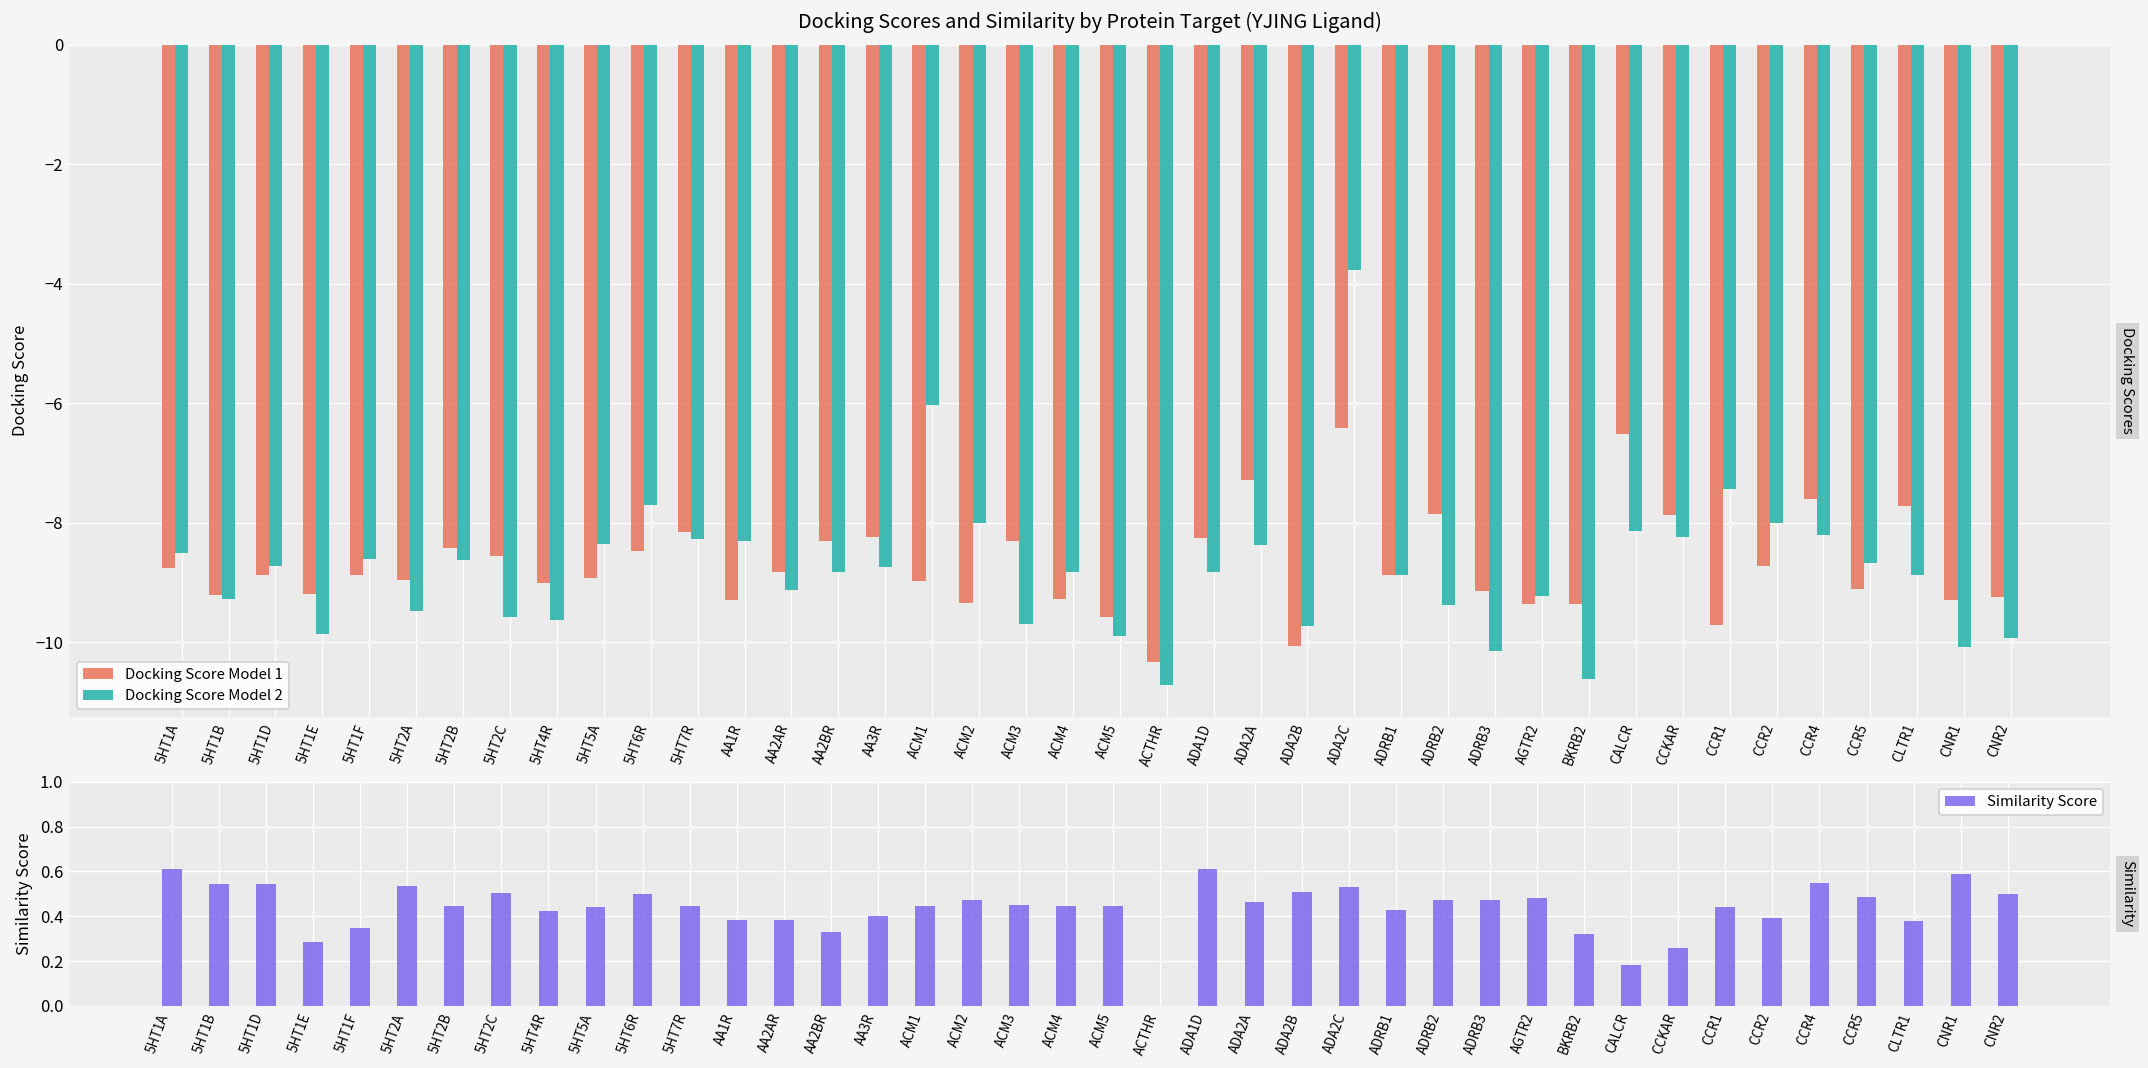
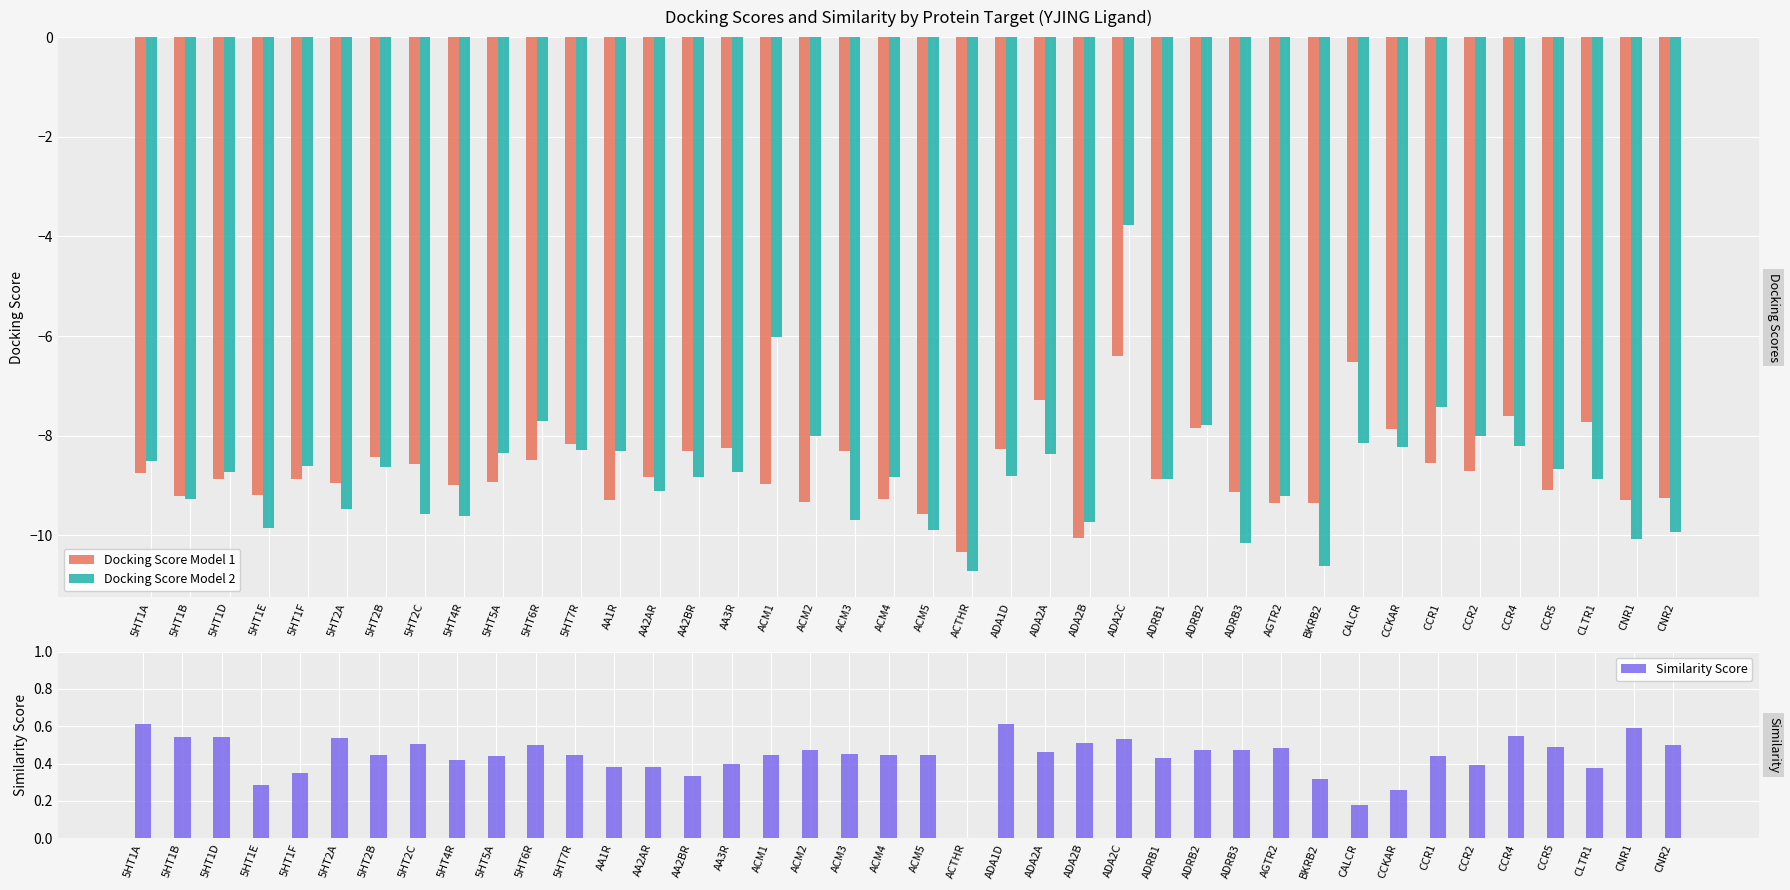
  {
    "Docking Scores and Similarity by Protein Target (YJING Ligand)": {
      "Docking Score Model 1": {
        "5HT1A": -8.8,
        "5HT1B": -9.2,
        "5HT1D": -8.9,
        "5HT1E": -9.2,
        "5HT1F": -8.9,
        "5HT2A": -9.0,
        "5HT2B": -8.4,
        "5HT2C": -8.6,
        "5HT4R": -9.0,
        "5HT5A": -8.9,
        "5HT6R": -8.5,
        "5HT7R": -8.2,
        "AA1R": -9.3,
        "AA2AR": -8.8,
        "AA2BR": -8.3,
        "AA3R": -8.2,
        "ACM1": -9.0,
        "ACM2": -9.3,
        "ACM3": -8.3,
        "ACM4": -9.3,
        "ACM5": -9.6,
        "ACTHR": -10.3,
        "ADA1D": -8.3,
        "ADA2A": -7.3,
        "ADA2B": -10.1,
        "ADA2C": -6.4,
        "ADRB1": -8.9,
        "ADRB2": -7.9,
        "ADRB3": -9.1,
        "AGTR2": -9.4,
        "BKRB2": -9.4,
        "CALCR": -6.5,
        "CCKAR": -7.9,
-       "CCR1": -9.7,
+       "CCR1": -8.5,
        "CCR2": -8.7,
        "CCR4": -7.6,
        "CCR5": -9.1,
        "CLTR1": -7.7,
        "CNR1": -9.3,
        "CNR2": -9.3
      },
      "Docking Score Model 2": {
        "5HT1A": -8.5,
        "5HT1B": -9.3,
        "5HT1D": -8.7,
        "5HT1E": -9.9,
        "5HT1F": -8.6,
        "5HT2A": -9.5,
        "5HT2B": -8.6,
        "5HT2C": -9.6,
        "5HT4R": -9.6,
        "5HT5A": -8.4,
        "5HT6R": -7.7,
        "5HT7R": -8.3,
        "AA1R": -8.3,
        "AA2AR": -9.1,
        "AA2BR": -8.8,
        "AA3R": -8.7,
        "ACM1": -6.0,
        "ACM2": -8.0,
        "ACM3": -9.7,
        "ACM4": -8.8,
        "ACM5": -9.9,
        "ACTHR": -10.7,
        "ADA1D": -8.8,
        "ADA2A": -8.4,
        "ADA2B": -9.7,
        "ADA2C": -3.8,
        "ADRB1": -8.9,
-       "ADRB2": -9.4,
+       "ADRB2": -7.8,
        "ADRB3": -10.2,
        "AGTR2": -9.2,
        "BKRB2": -10.6,
        "CALCR": -8.1,
        "CCKAR": -8.2,
        "CCR1": -7.4,
        "CCR2": -8.0,
        "CCR4": -8.2,
        "CCR5": -8.7,
        "CLTR1": -8.9,
        "CNR1": -10.1,
        "CNR2": -9.9
      }
    }
  }
